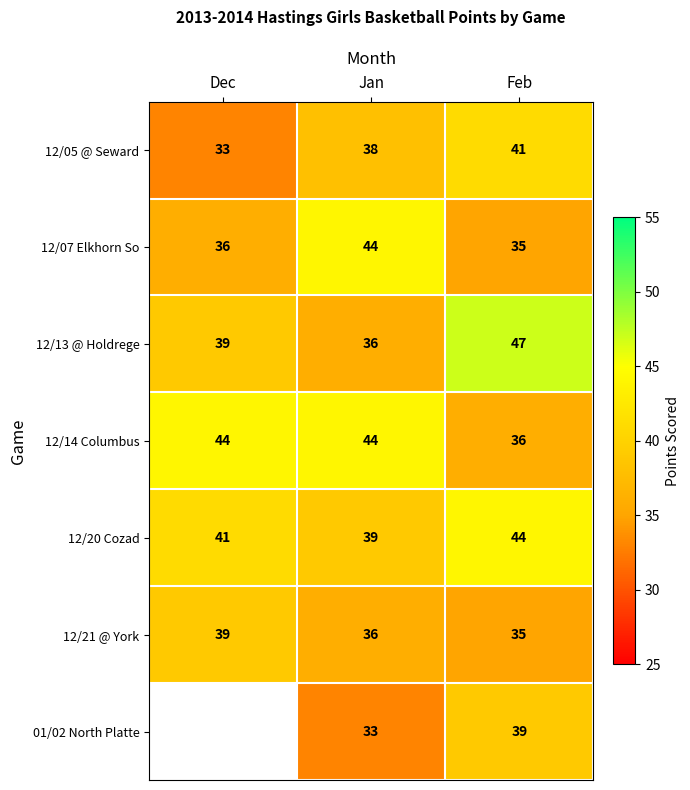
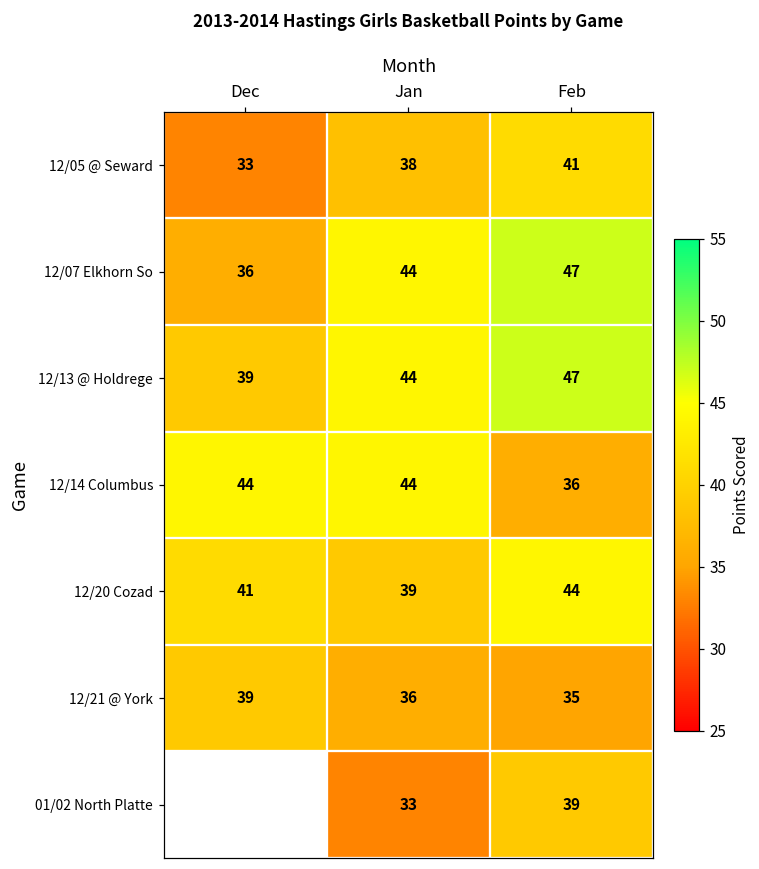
  {
    "12/05 @ Seward": {
      "Dec": 33,
      "Jan": 38,
      "Feb": 41
    },
    "12/07 Elkhorn So": {
      "Dec": 36,
      "Jan": 44,
-     "Feb": 35
+     "Feb": 47
    },
    "12/13 @ Holdrege": {
      "Dec": 39,
-     "Jan": 36,
+     "Jan": 44,
      "Feb": 47
    },
    "12/14 Columbus": {
      "Dec": 44,
      "Jan": 44,
      "Feb": 36
    },
    "12/20 Cozad": {
      "Dec": 41,
      "Jan": 39,
      "Feb": 44
    },
    "12/21 @ York": {
      "Dec": 39,
      "Jan": 36,
      "Feb": 35
    },
    "01/02 North Platte": {
      "Jan": 33,
      "Feb": 39
    }
  }
